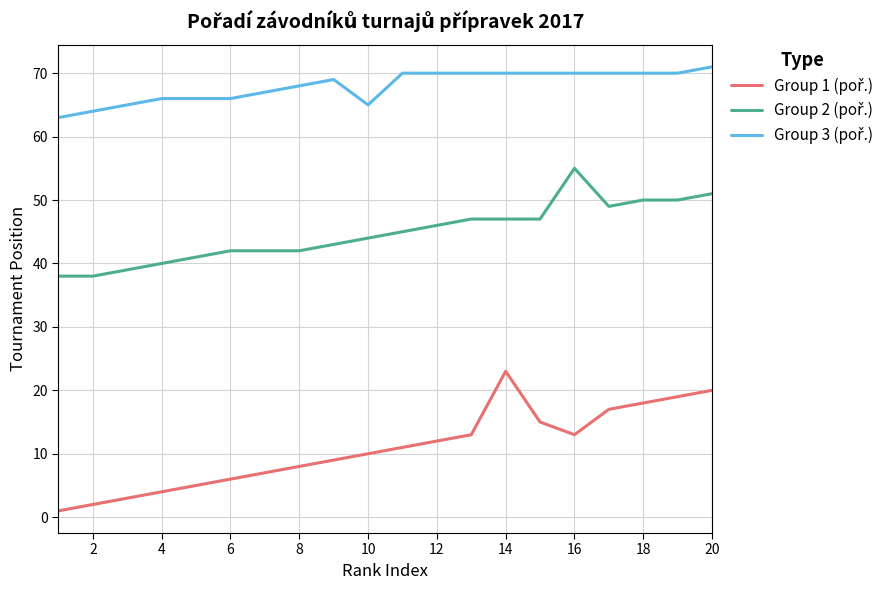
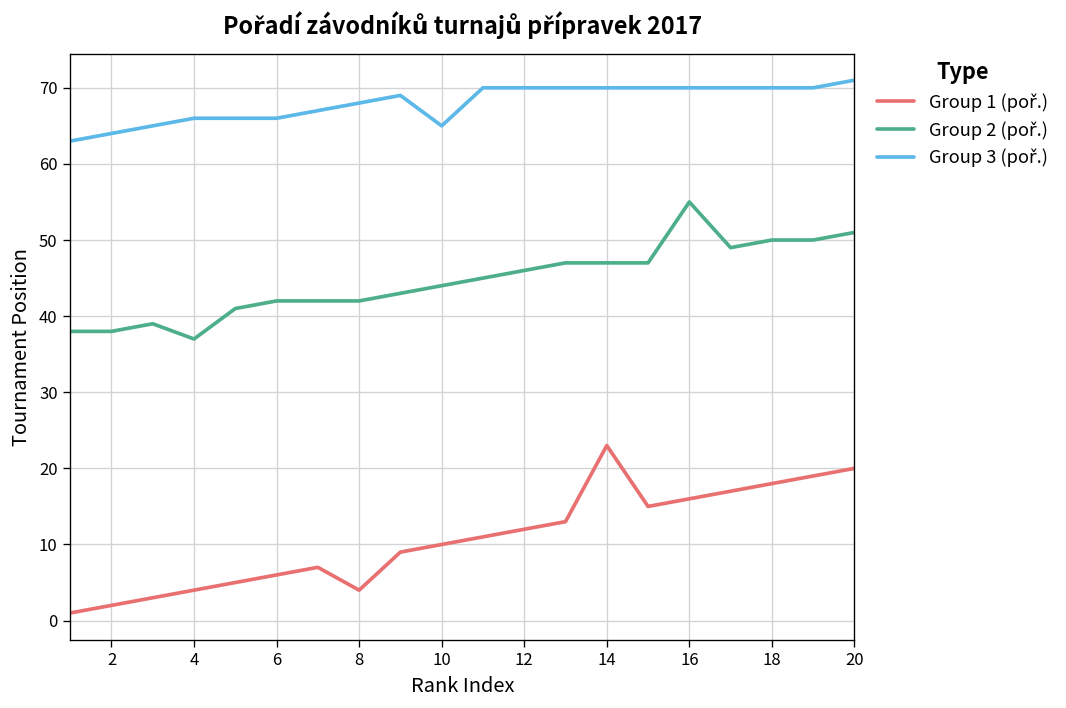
  {
    "Group 1 (poř.)": {
      "2": 2,
      "4": 4,
      "6": 6,
-     "8": 8,
+     "8": 4,
      "10": 10,
      "12": 12,
      "14": 23,
-     "16": 13,
+     "16": 16,
      "18": 18,
      "20": 20
    },
    "Group 2 (poř.)": {
      "2": 38,
-     "4": 40,
+     "4": 37,
      "6": 42,
      "8": 42,
      "10": 44,
      "12": 46,
      "14": 47,
      "16": 55,
      "18": 50,
      "20": 51
    },
    "Group 3 (poř.)": {
      "2": 64,
      "4": 66,
      "6": 66,
      "8": 68,
      "10": 65,
      "12": 70,
      "14": 70,
      "16": 70,
      "18": 70,
      "20": 71
    }
  }
